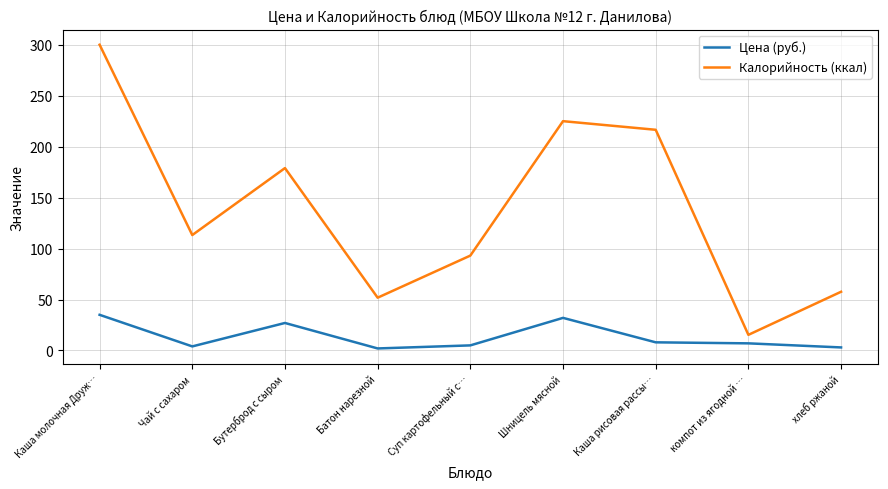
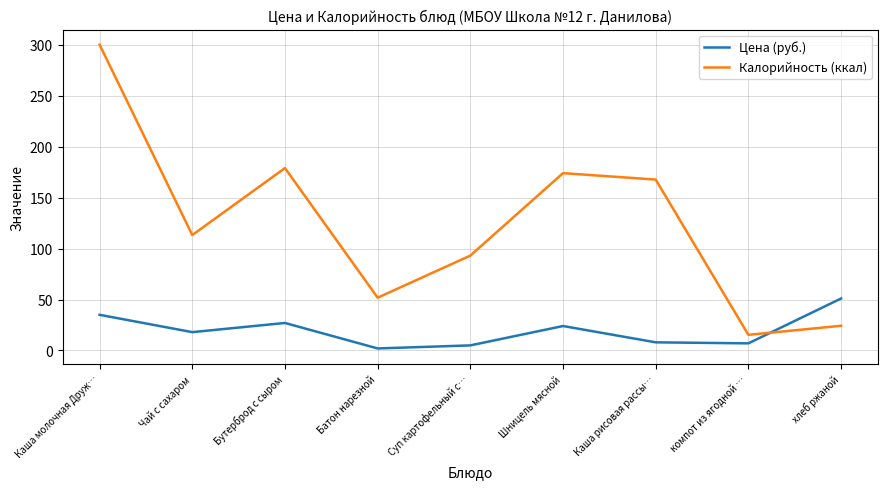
  {
    "Цена (руб.)": {
      "Каша молочная Друж…": 35,
-     "Чай с сахаром": 4,
+     "Чай с сахаром": 18,
      "Бутерброд с сыром": 27,
      "Батон нарезной": 2,
      "Суп картофельный с…": 5,
-     "Шницель мясной": 32,
+     "Шницель мясной": 24,
      "Каша рисовая рассы…": 8,
      "компот из ягодной …": 7,
-     "хлеб ржаной": 3
+     "хлеб ржаной": 51
    },
    "Калорийность (ккал)": {
      "Каша молочная Друж…": 300,
      "Чай с сахаром": 113,
      "Бутерброд с сыром": 179,
      "Батон нарезной": 52,
      "Суп картофельный с…": 93,
-     "Шницель мясной": 225,
-     "Каша рисовая рассы…": 217,
+     "Шницель мясной": 174,
+     "Каша рисовая рассы…": 168,
      "компот из ягодной …": 15,
-     "хлеб ржаной": 58
+     "хлеб ржаной": 24
    }
  }
